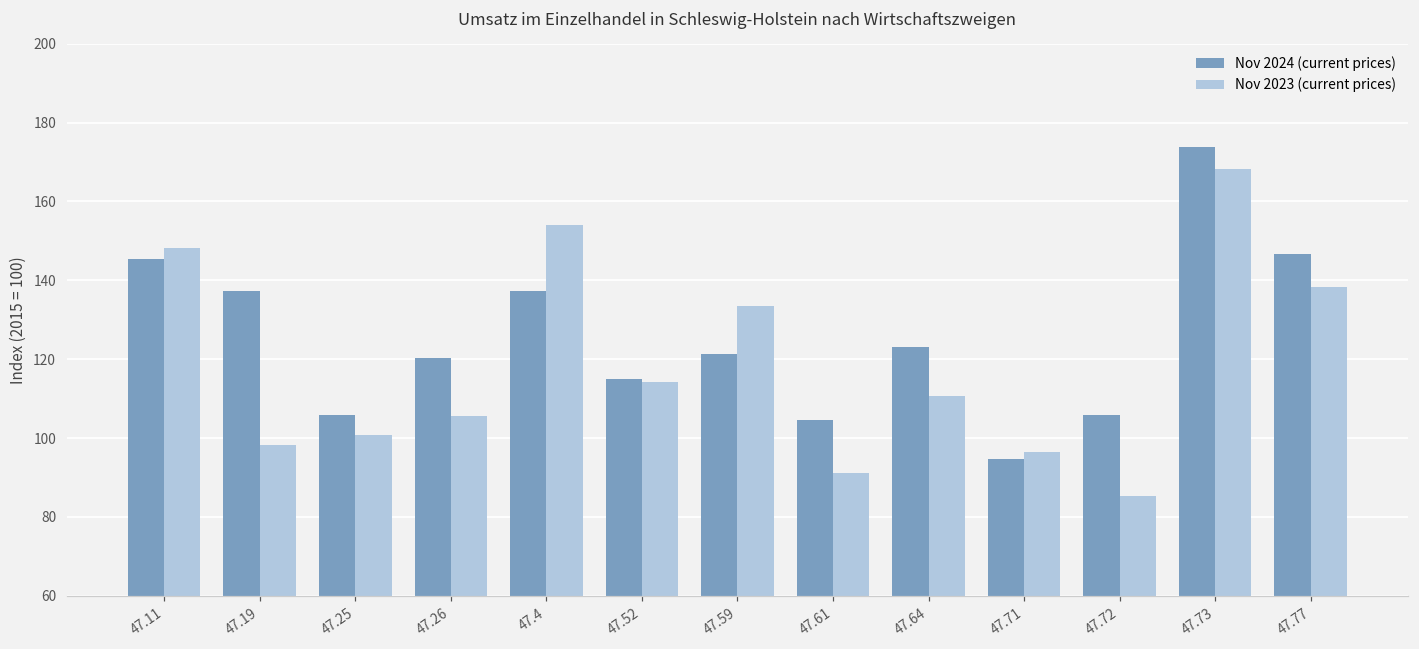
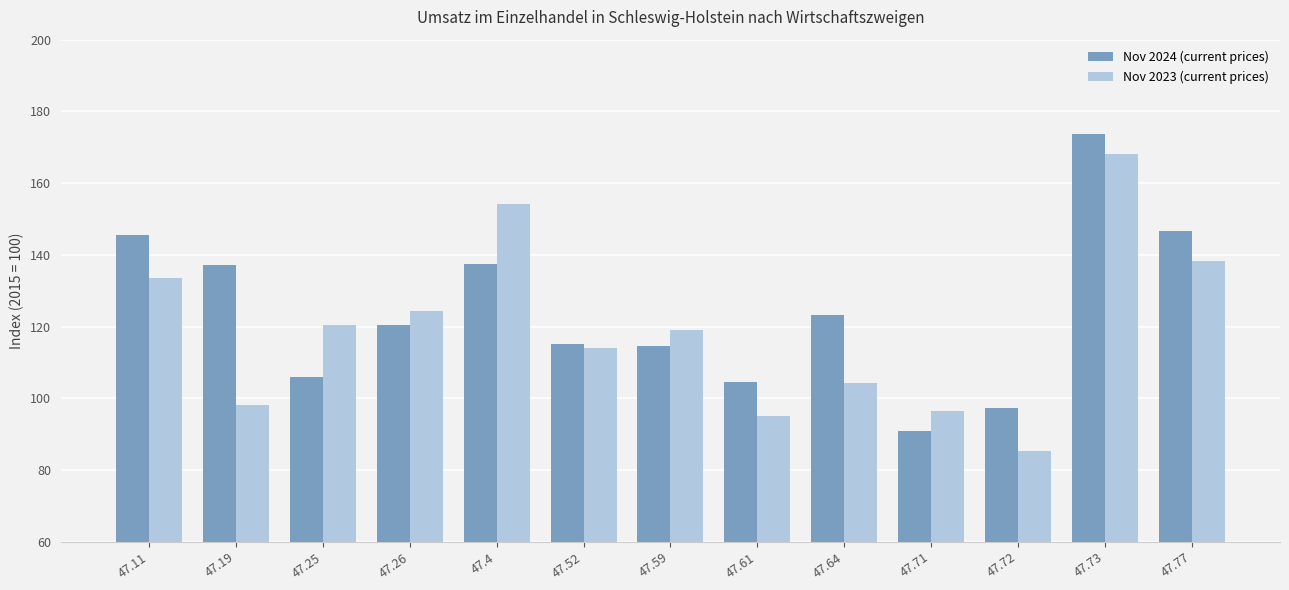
  {
    "Nov 2024 (current prices)": {
      "47.11": 145,
      "47.19": 137,
      "47.25": 106,
      "47.26": 120,
      "47.4": 137,
      "47.52": 115,
-     "47.59": 121,
+     "47.59": 115,
      "47.61": 105,
      "47.64": 123,
-     "47.71": 95,
-     "47.72": 106,
+     "47.71": 91,
+     "47.72": 97,
      "47.73": 174,
      "47.77": 147
    },
    "Nov 2023 (current prices)": {
-     "47.11": 148,
+     "47.11": 134,
      "47.19": 98,
-     "47.25": 101,
-     "47.26": 106,
+     "47.25": 121,
+     "47.26": 124,
      "47.4": 154,
      "47.52": 114,
-     "47.59": 133,
-     "47.61": 91,
-     "47.64": 111,
+     "47.59": 119,
+     "47.61": 95,
+     "47.64": 104,
      "47.71": 96,
      "47.72": 85,
      "47.73": 168,
      "47.77": 138
    }
  }
